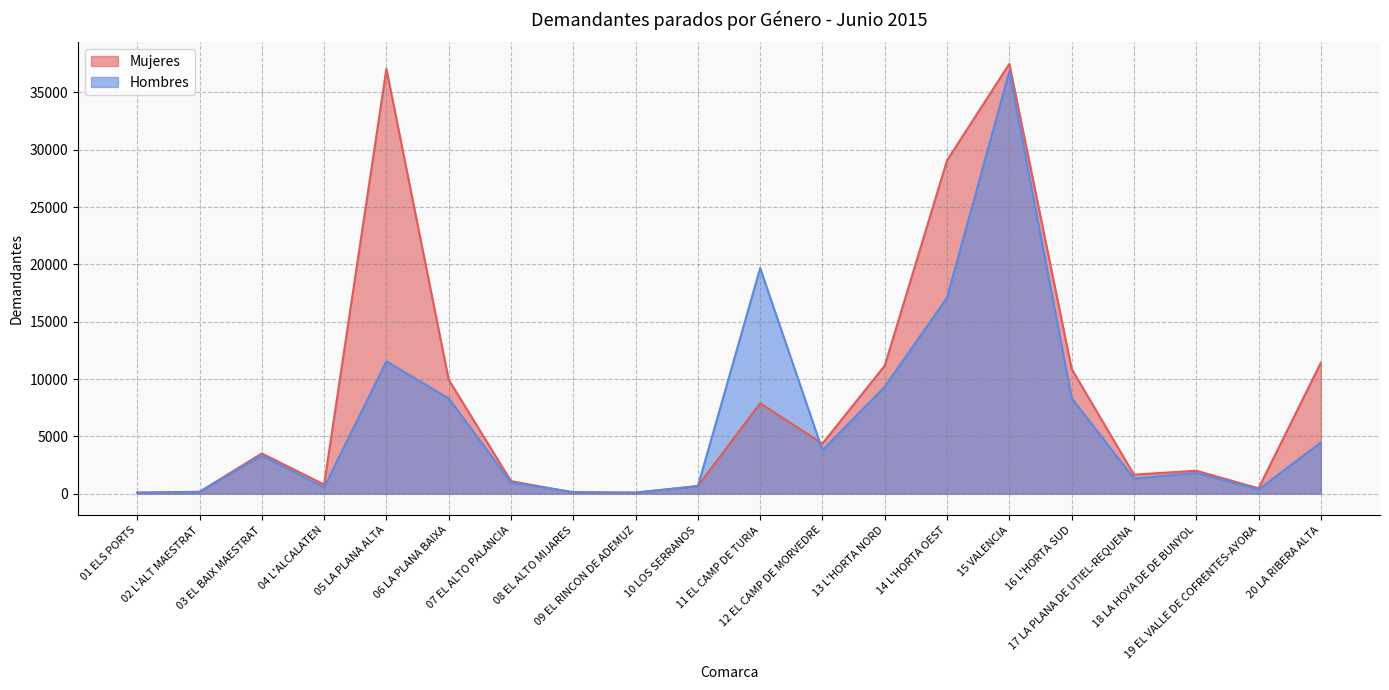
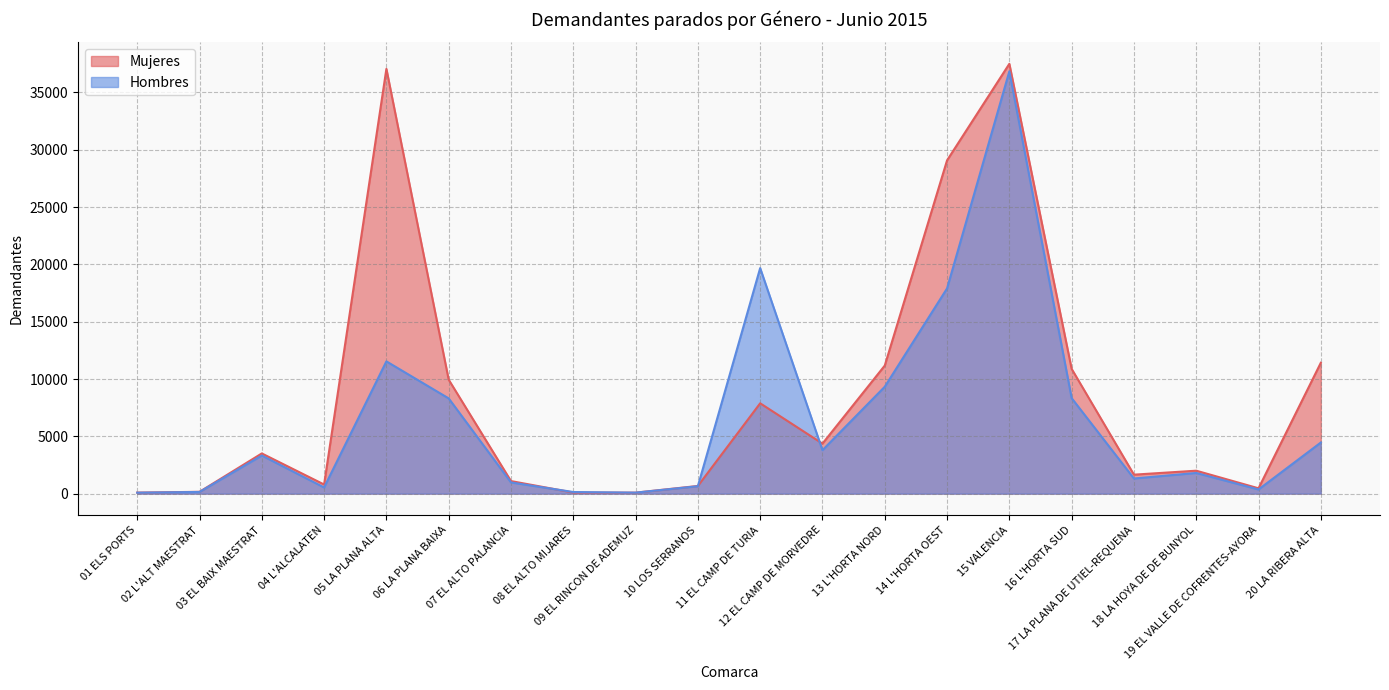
  {
    "Mujeres": {
      "04 L'ALCALATEN": 800,
      "05 LA PLANA ALTA": 37100,
      "06 LA PLANA BAIXA": 9900,
      "11 EL CAMP DE TURIA": 7900,
      "12 EL CAMP DE MORVEDRE": 4400,
      "13 L'HORTA NORD": 11200,
      "14 L'HORTA OEST": 29100,
      "15 VALENCIA": 37500,
      "16 L'HORTA SUD": 10900,
      "17 LA PLANA DE UTIEL-REQUENA": 1700,
      "20 LA RIBERA ALTA": 11400
    },
    "Hombres": {
      "04 L'ALCALATEN": 500,
      "05 LA PLANA ALTA": 11500,
      "06 LA PLANA BAIXA": 8300,
      "11 EL CAMP DE TURIA": 19700,
      "12 EL CAMP DE MORVEDRE": 3800,
      "13 L'HORTA NORD": 9300,
-     "14 L'HORTA OEST": 17100,
+     "14 L'HORTA OEST": 17900,
      "15 VALENCIA": 36800,
      "16 L'HORTA SUD": 8300,
      "17 LA PLANA DE UTIEL-REQUENA": 1300,
      "20 LA RIBERA ALTA": 4500
    }
  }
